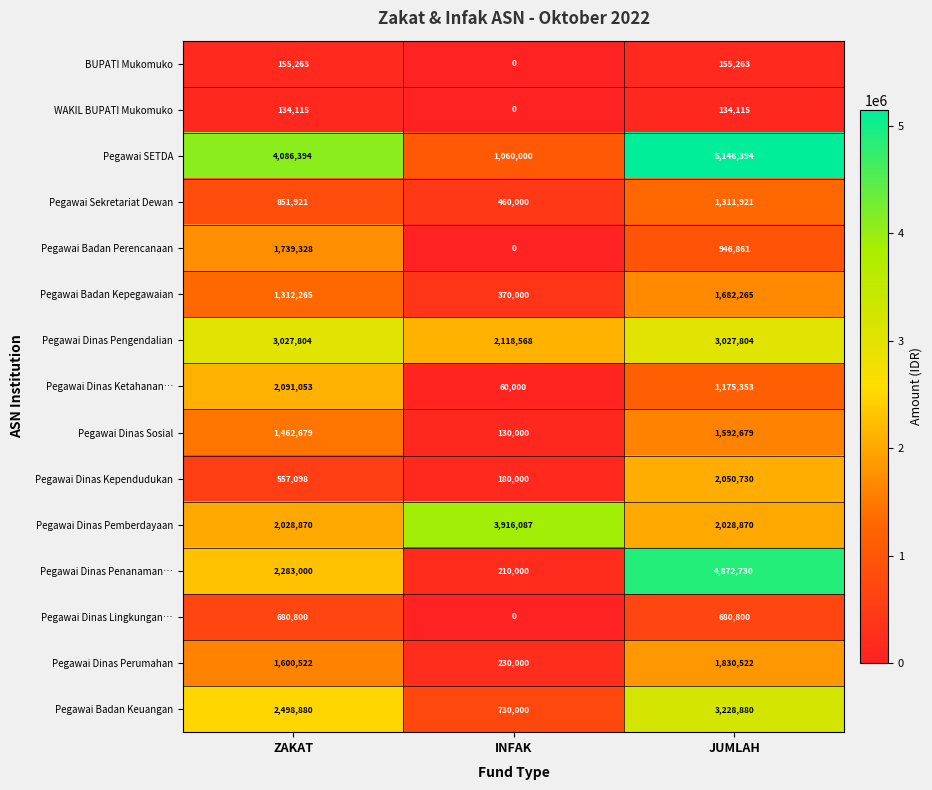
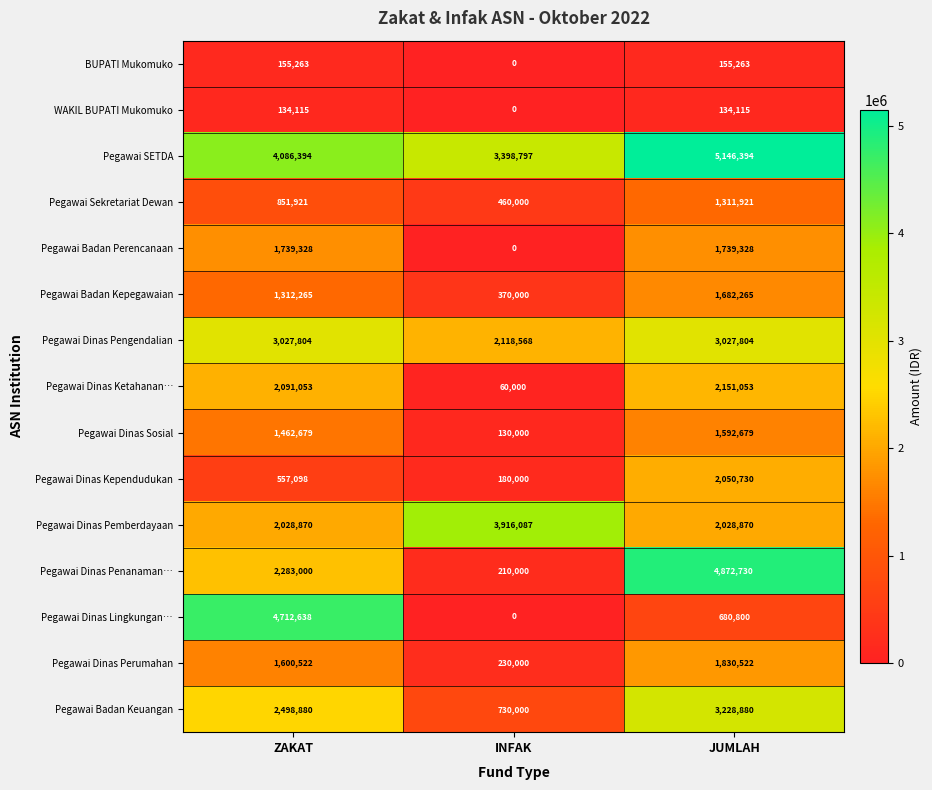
  {
    "BUPATI Mukomuko": {
      "ZAKAT": "155,263",
      "INFAK": "0",
      "JUMLAH": "155,263"
    },
    "WAKIL BUPATI Mukomuko": {
      "ZAKAT": "134,115",
      "INFAK": "0",
      "JUMLAH": "134,115"
    },
    "Pegawai SETDA": {
      "ZAKAT": "4,086,394",
-     "INFAK": "1,060,000",
+     "INFAK": "3,398,797",
      "JUMLAH": "5,146,394"
    },
    "Pegawai Sekretariat Dewan": {
      "ZAKAT": "851,921",
      "INFAK": "460,000",
      "JUMLAH": "1,311,921"
    },
    "Pegawai Badan Perencanaan": {
      "ZAKAT": "1,739,328",
      "INFAK": "0",
-     "JUMLAH": "946,861"
+     "JUMLAH": "1,739,328"
    },
    "Pegawai Badan Kepegawaian": {
      "ZAKAT": "1,312,265",
      "INFAK": "370,000",
      "JUMLAH": "1,682,265"
    },
    "Pegawai Dinas Pengendalian": {
      "ZAKAT": "3,027,804",
      "INFAK": "2,118,568",
      "JUMLAH": "3,027,804"
    },
    "Pegawai Dinas Ketahanan…": {
      "ZAKAT": "2,091,053",
      "INFAK": "60,000",
-     "JUMLAH": "1,175,353"
+     "JUMLAH": "2,151,053"
    },
    "Pegawai Dinas Sosial": {
      "ZAKAT": "1,462,679",
      "INFAK": "130,000",
      "JUMLAH": "1,592,679"
    },
    "Pegawai Dinas Kependudukan": {
      "ZAKAT": "557,098",
      "INFAK": "180,000",
      "JUMLAH": "2,050,730"
    },
    "Pegawai Dinas Pemberdayaan": {
      "ZAKAT": "2,028,870",
      "INFAK": "3,916,087",
      "JUMLAH": "2,028,870"
    },
    "Pegawai Dinas Penanaman…": {
      "ZAKAT": "2,283,000",
      "INFAK": "210,000",
      "JUMLAH": "4,872,730"
    },
    "Pegawai Dinas Lingkungan…": {
-     "ZAKAT": "680,800",
+     "ZAKAT": "4,712,638",
      "INFAK": "0",
      "JUMLAH": "680,800"
    },
    "Pegawai Dinas Perumahan": {
      "ZAKAT": "1,600,522",
      "INFAK": "230,000",
      "JUMLAH": "1,830,522"
    },
    "Pegawai Badan Keuangan": {
      "ZAKAT": "2,498,880",
      "INFAK": "730,000",
      "JUMLAH": "3,228,880"
    }
  }
